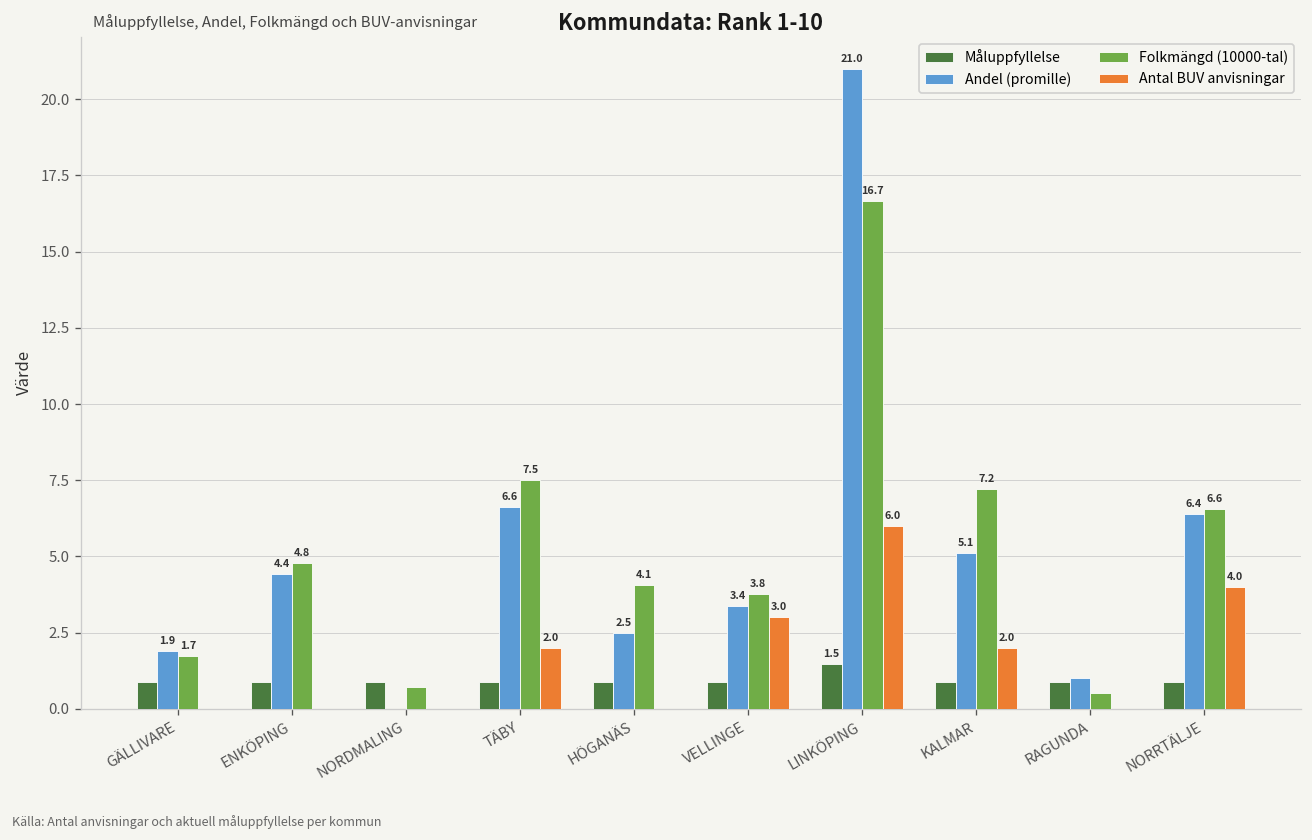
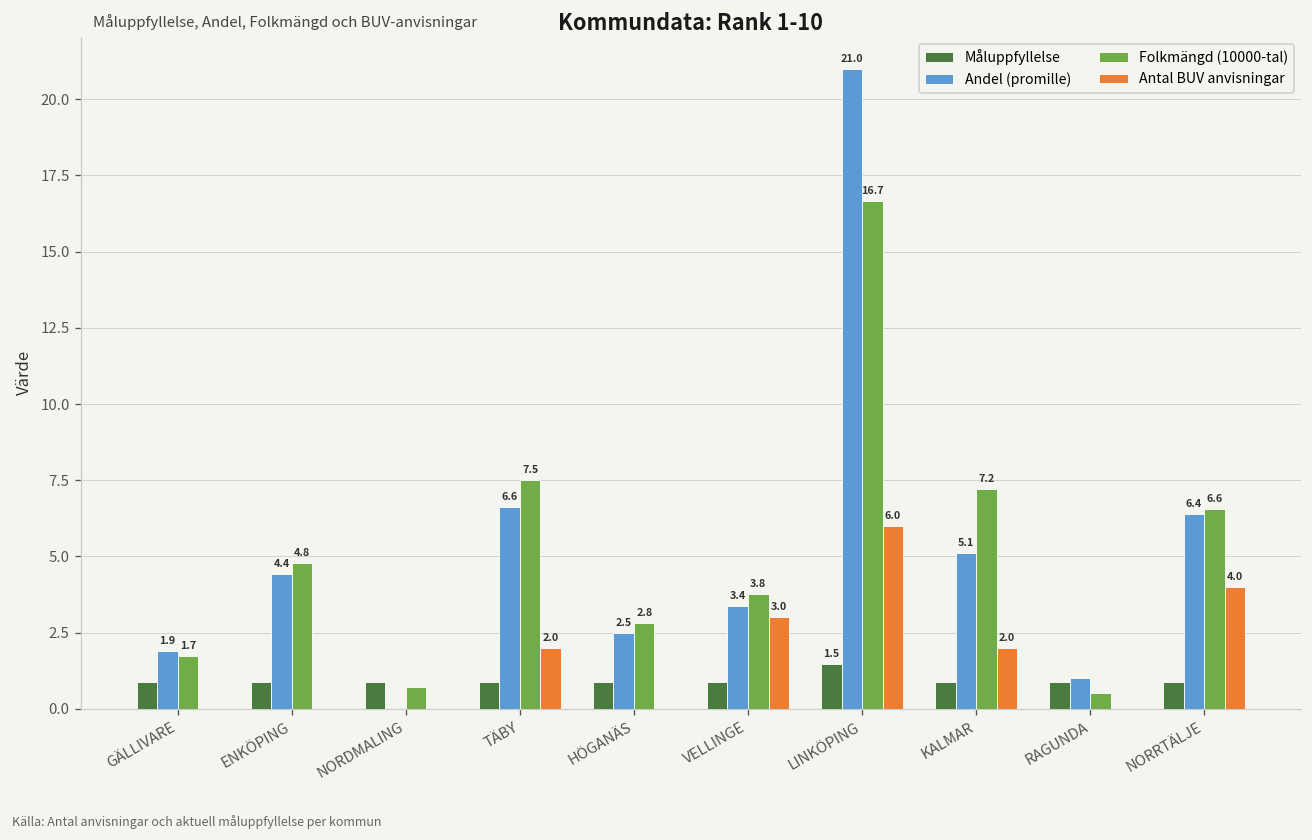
  {
    "Måluppfyllelse": {
      "LINKÖPING": 1.5
    },
    "Andel (promille)": {
      "GÄLLIVARE": 1.9,
      "ENKÖPING": 4.4,
      "TÄBY": 6.6,
      "HÖGANÄS": 2.5,
      "VELLINGE": 3.4,
      "LINKÖPING": 21.0,
      "KALMAR": 5.1,
      "NORRTÄLJE": 6.4
    },
    "Folkmängd (10000-tal)": {
      "GÄLLIVARE": 1.7,
      "ENKÖPING": 4.8,
      "TÄBY": 7.5,
-     "HÖGANÄS": 4.1,
+     "HÖGANÄS": 2.8,
      "VELLINGE": 3.8,
      "LINKÖPING": 16.7,
      "KALMAR": 7.2,
      "NORRTÄLJE": 6.6
    },
    "Antal BUV anvisningar": {
      "TÄBY": 2.0,
      "VELLINGE": 3.0,
      "LINKÖPING": 6.0,
      "KALMAR": 2.0,
      "NORRTÄLJE": 4.0
    }
  }
